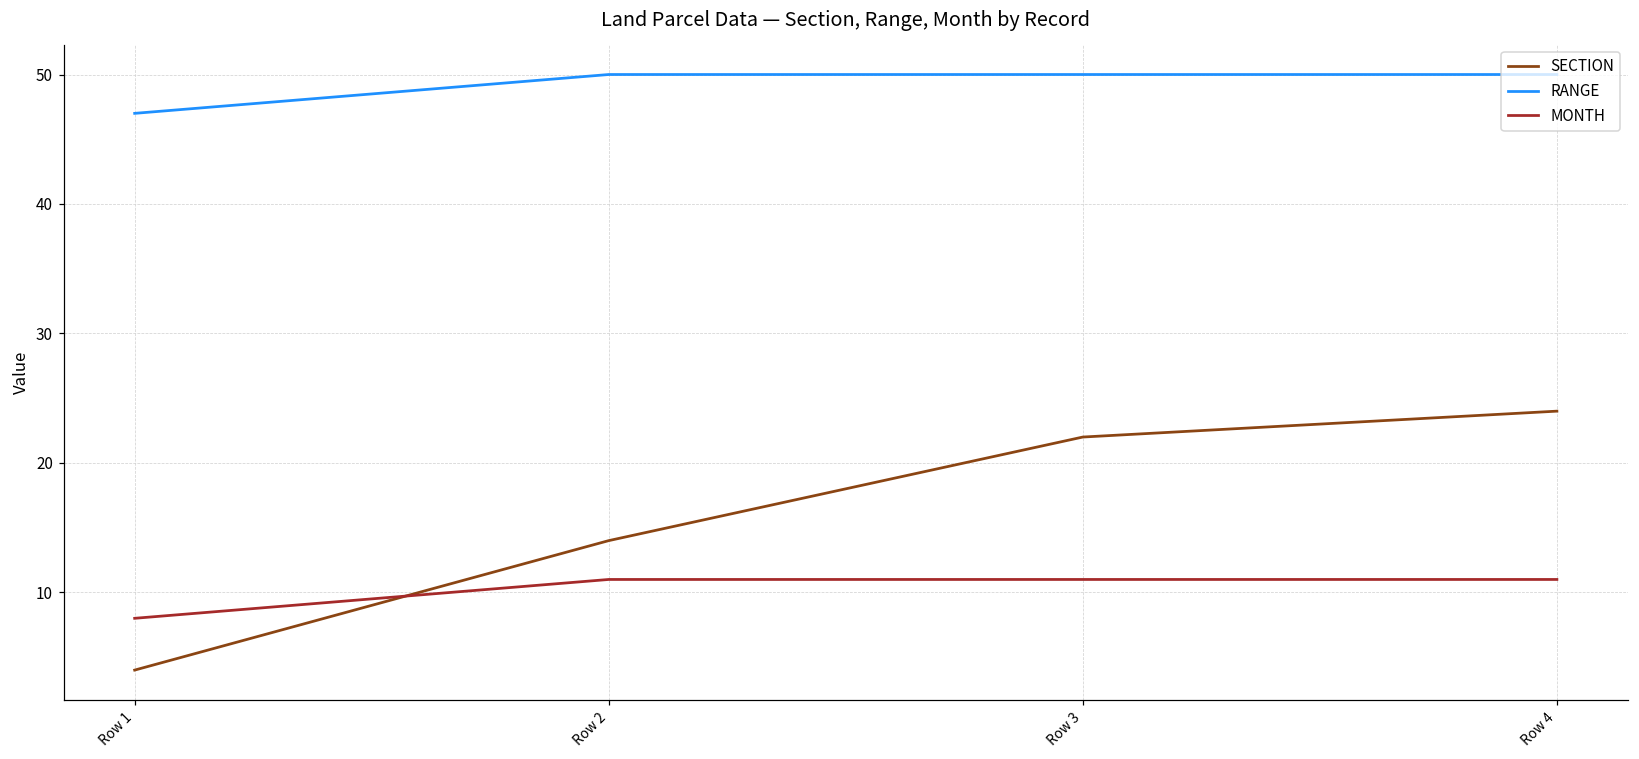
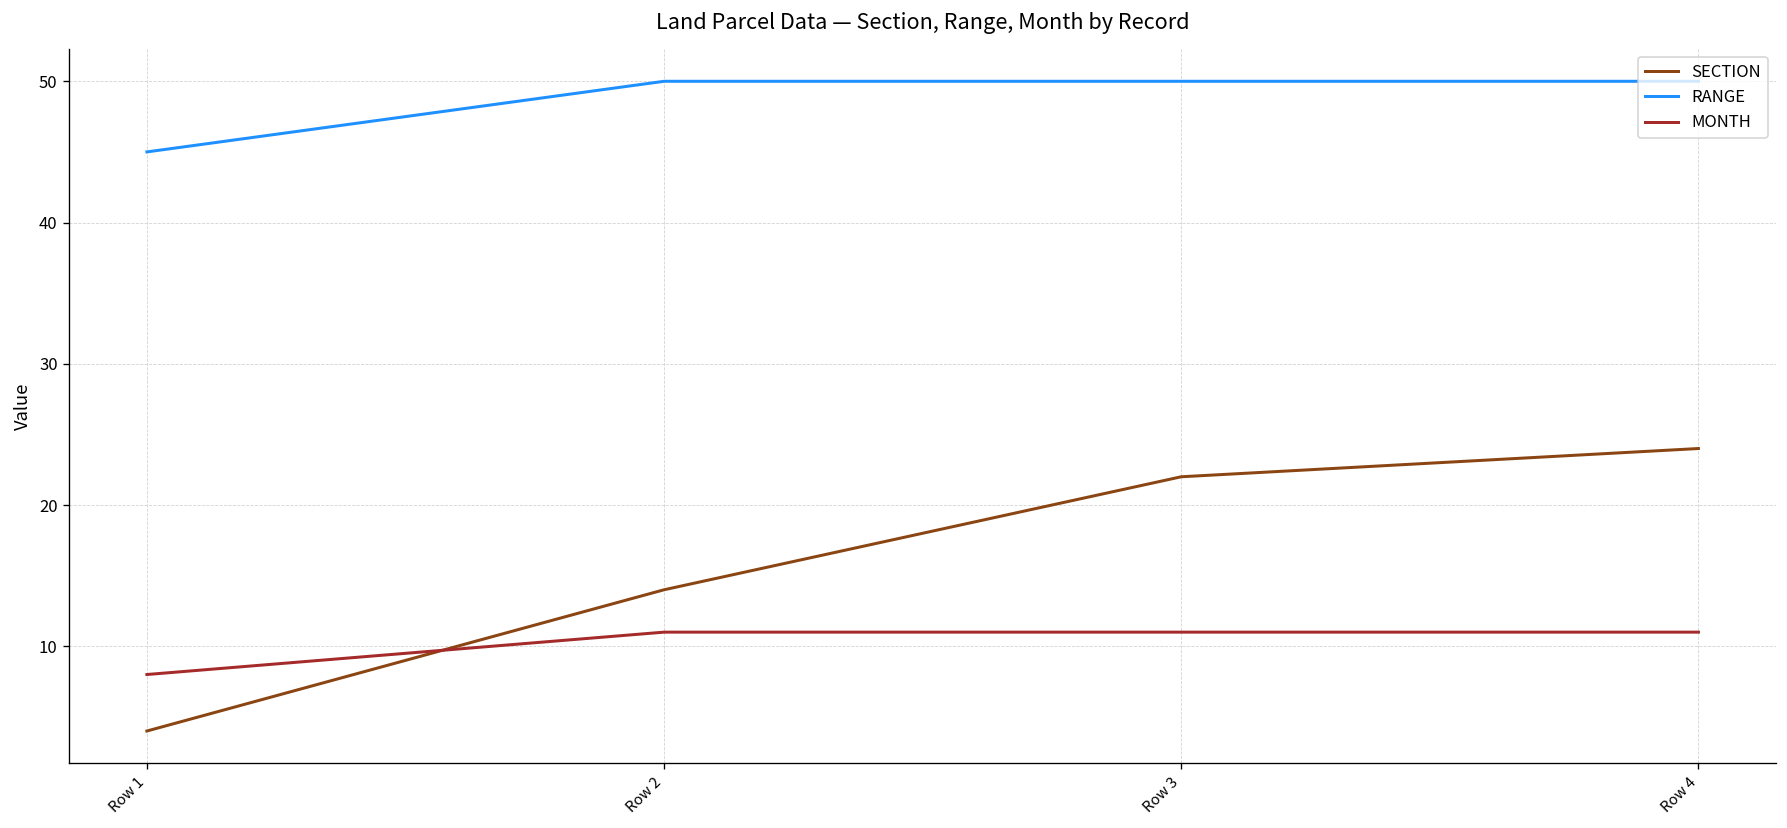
  {
    "RANGE": {
-     "Row 1": 47,
+     "Row 1": 45,
      "Row 2": 50,
      "Row 3": 50
    }
  }
